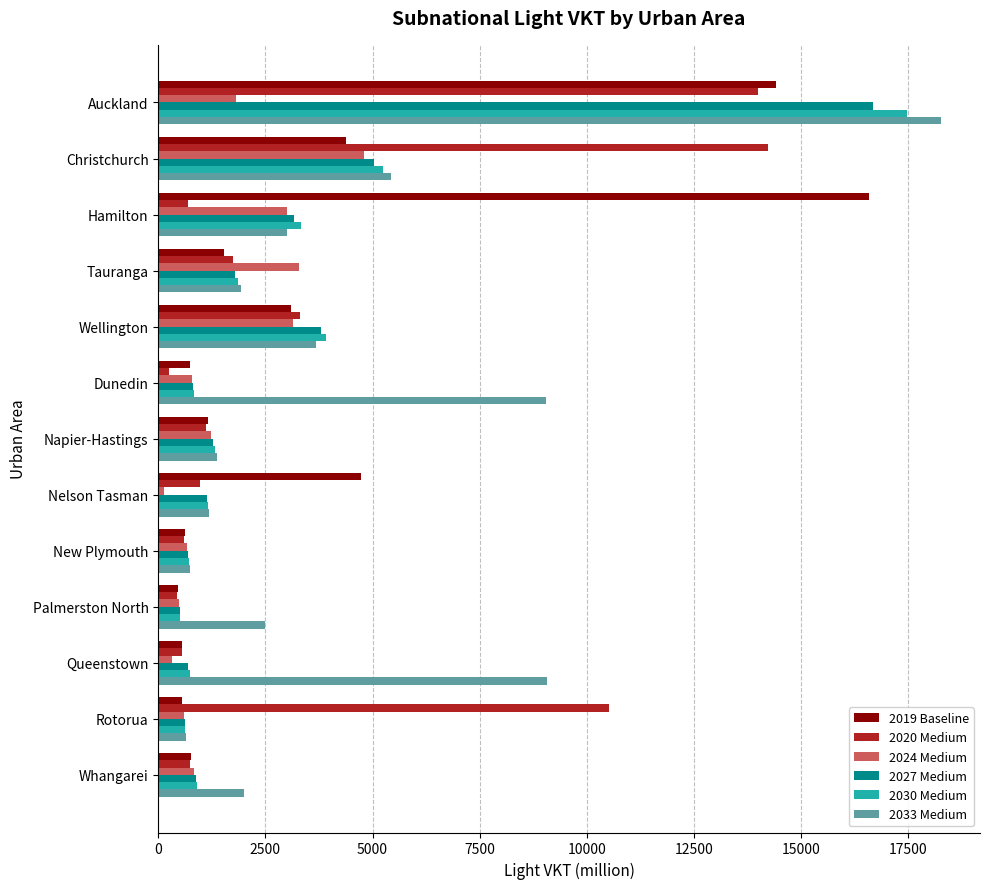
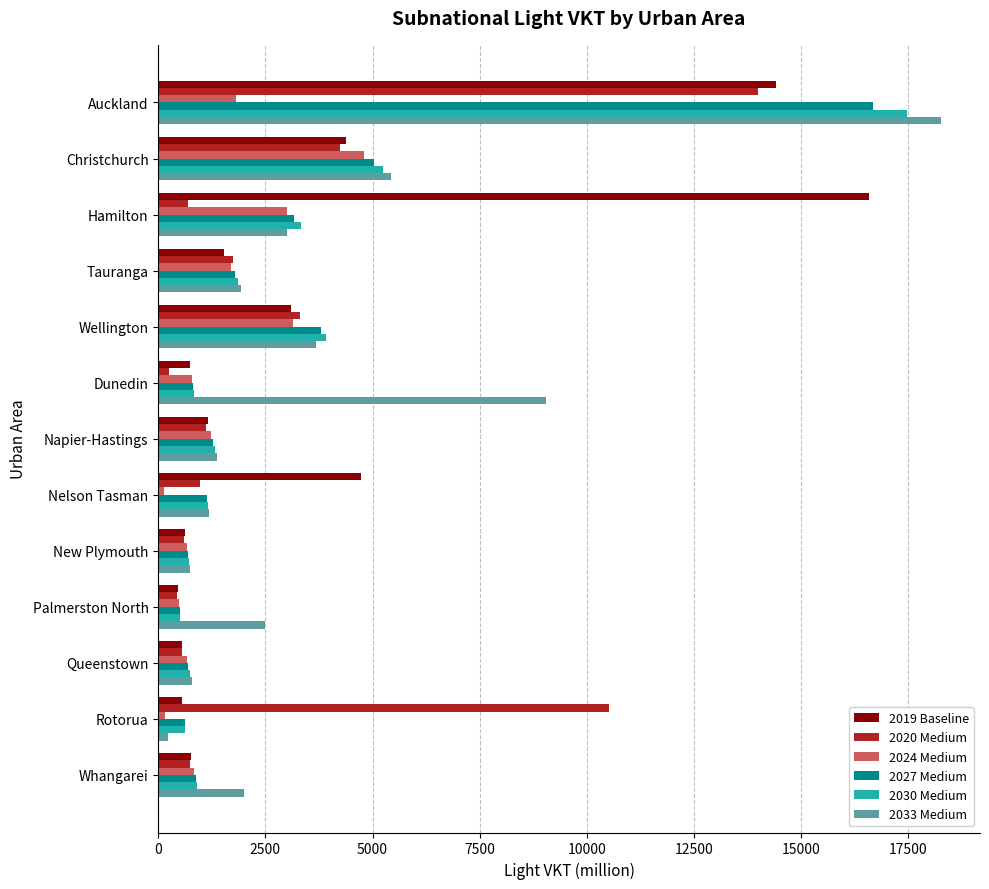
  {
    "2019 Baseline": {
      "Auckland": 14400,
      "Christchurch": 4400,
      "Hamilton": 16600,
      "Tauranga": 1500,
      "Wellington": 3100,
      "Dunedin": 800,
      "Napier-Hastings": 1200,
      "Nelson Tasman": 4700,
      "New Plymouth": 600,
      "Palmerston North": 500,
      "Queenstown": 600,
      "Rotorua": 600,
      "Whangarei": 800
    },
    "2020 Medium": {
      "Auckland": 14000,
-     "Christchurch": 14200,
+     "Christchurch": 4200,
      "Hamilton": 700,
      "Tauranga": 1800,
      "Wellington": 3300,
      "Dunedin": 200,
      "Napier-Hastings": 1100,
      "Nelson Tasman": 1000,
      "New Plymouth": 600,
      "Palmerston North": 400,
      "Queenstown": 600,
      "Rotorua": 10500,
      "Whangarei": 700
    },
    "2024 Medium": {
      "Auckland": 1800,
      "Christchurch": 4800,
      "Hamilton": 3000,
-     "Tauranga": 3300,
+     "Tauranga": 1700,
      "Wellington": 3200,
      "Dunedin": 800,
      "Napier-Hastings": 1200,
      "Nelson Tasman": 100,
      "New Plymouth": 700,
      "Palmerston North": 500,
-     "Queenstown": 300,
-     "Rotorua": 600,
+     "Queenstown": 700,
+     "Rotorua": 200,
      "Whangarei": 800
    },
    "2033 Medium": {
      "Auckland": 18300,
      "Christchurch": 5400,
      "Hamilton": 3000,
      "Tauranga": 1900,
      "Wellington": 3700,
      "Dunedin": 9100,
      "Napier-Hastings": 1400,
      "Nelson Tasman": 1200,
      "New Plymouth": 700,
      "Palmerston North": 2500,
-     "Queenstown": 9100,
-     "Rotorua": 600,
+     "Queenstown": 800,
+     "Rotorua": 200,
      "Whangarei": 2000
    }
  }
